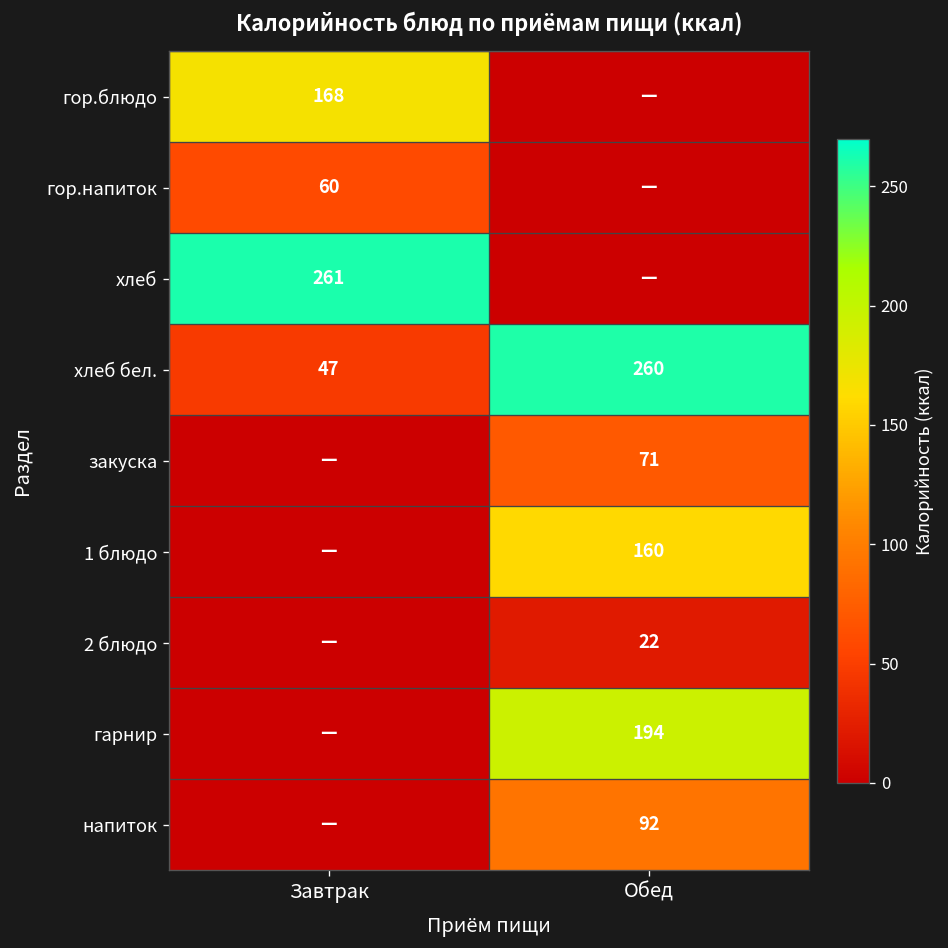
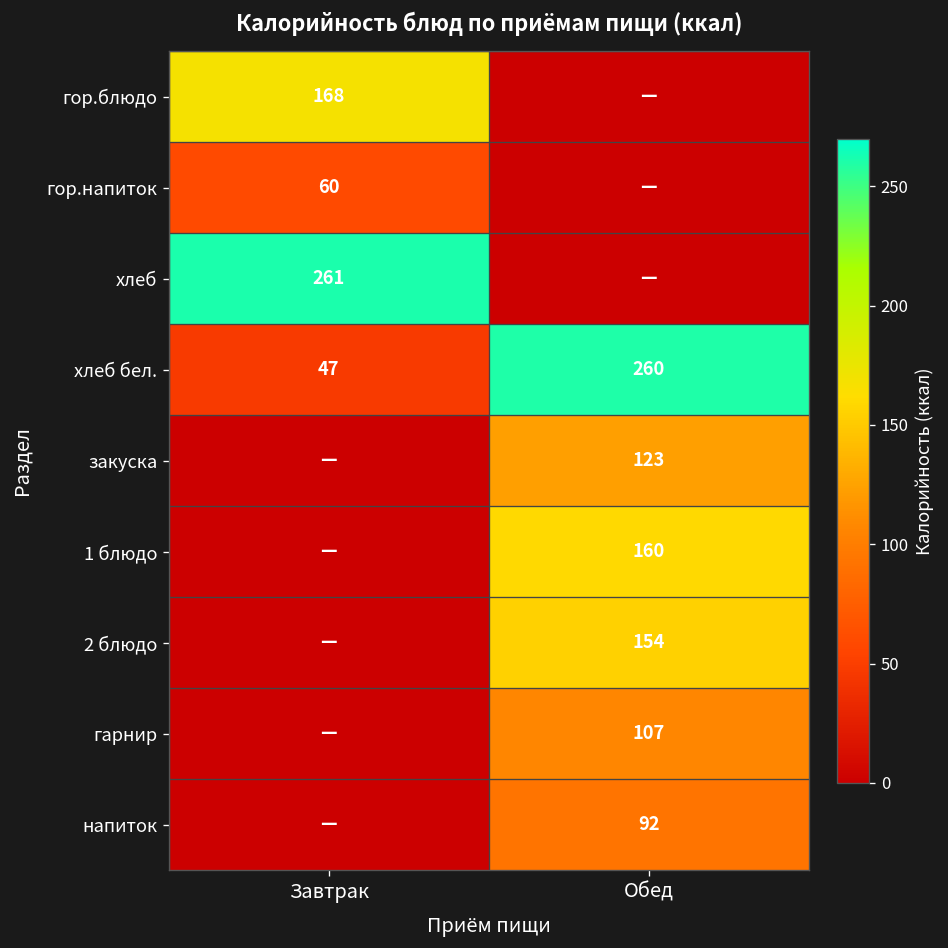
  {
    "гор.блюдо": {
      "Завтрак": 168
    },
    "гор.напиток": {
      "Завтрак": 60
    },
    "хлеб": {
      "Завтрак": 261
    },
    "хлеб бел.": {
      "Завтрак": 47,
      "Обед": 260
    },
    "закуска": {
-     "Обед": 71
+     "Обед": 123
    },
    "1 блюдо": {
      "Обед": 160
    },
    "2 блюдо": {
-     "Обед": 22
+     "Обед": 154
    },
    "гарнир": {
-     "Обед": 194
+     "Обед": 107
    },
    "напиток": {
      "Обед": 92
    }
  }
